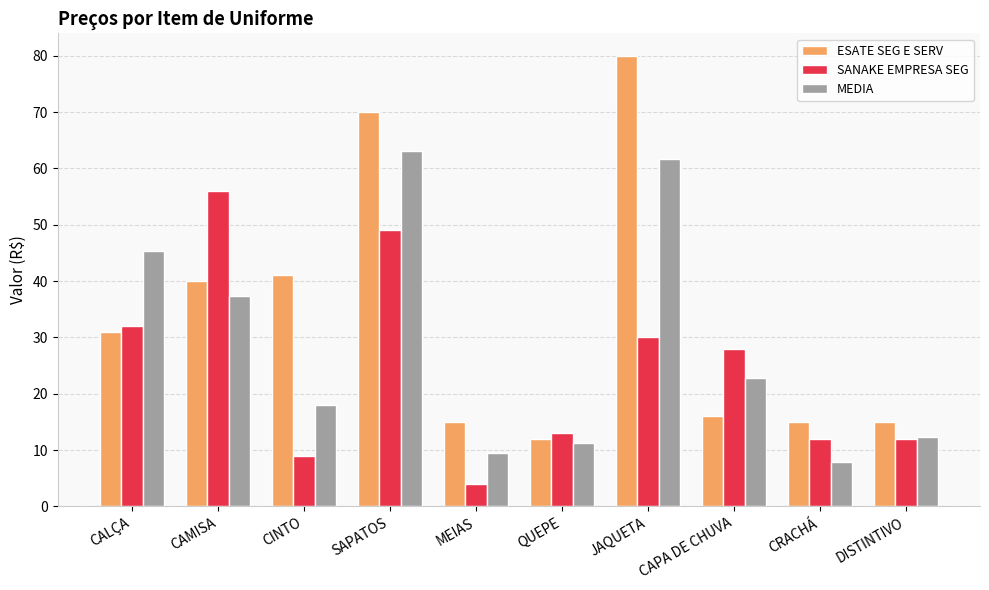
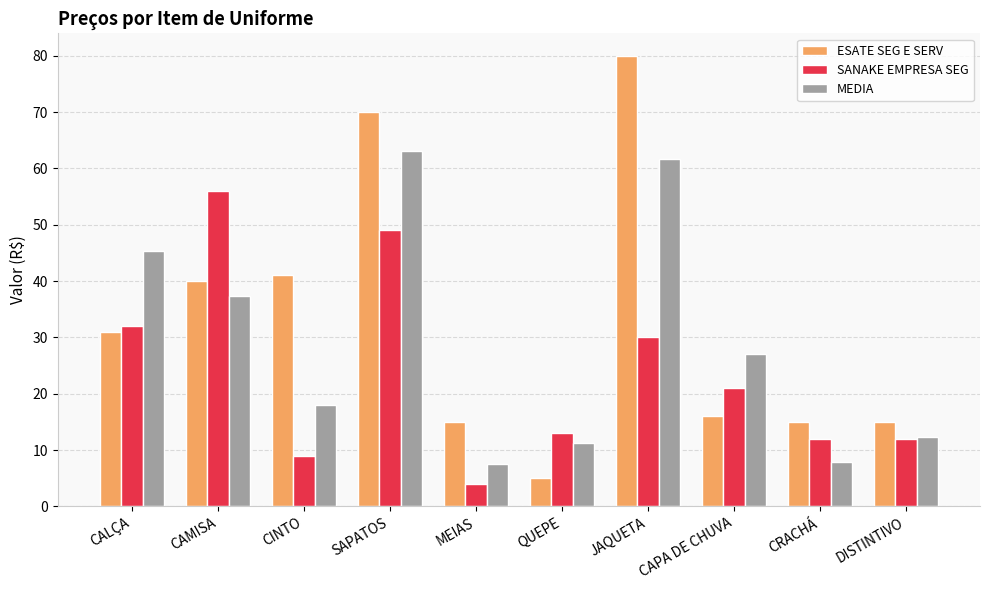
  {
    "ESATE SEG E SERV": {
      "CALÇA": 31,
      "CAMISA": 40,
      "CINTO": 41,
      "SAPATOS": 70,
      "MEIAS": 15,
-     "QUEPE": 12,
+     "QUEPE": 5,
      "JAQUETA": 80,
      "CAPA DE CHUVA": 16,
      "CRACHÁ": 15,
      "DISTINTIVO": 15
    },
    "SANAKE EMPRESA SEG": {
      "CALÇA": 32,
      "CAMISA": 56,
      "CINTO": 9,
      "SAPATOS": 49,
      "MEIAS": 4,
      "QUEPE": 13,
      "JAQUETA": 30,
-     "CAPA DE CHUVA": 28,
+     "CAPA DE CHUVA": 21,
      "CRACHÁ": 12,
      "DISTINTIVO": 12
    },
    "MEDIA": {
      "CALÇA": 45,
      "CAMISA": 37,
      "CINTO": 18,
      "SAPATOS": 63,
-     "MEIAS": 10,
+     "MEIAS": 8,
      "QUEPE": 11,
      "JAQUETA": 62,
-     "CAPA DE CHUVA": 23,
+     "CAPA DE CHUVA": 27,
      "CRACHÁ": 8,
      "DISTINTIVO": 12
    }
  }
